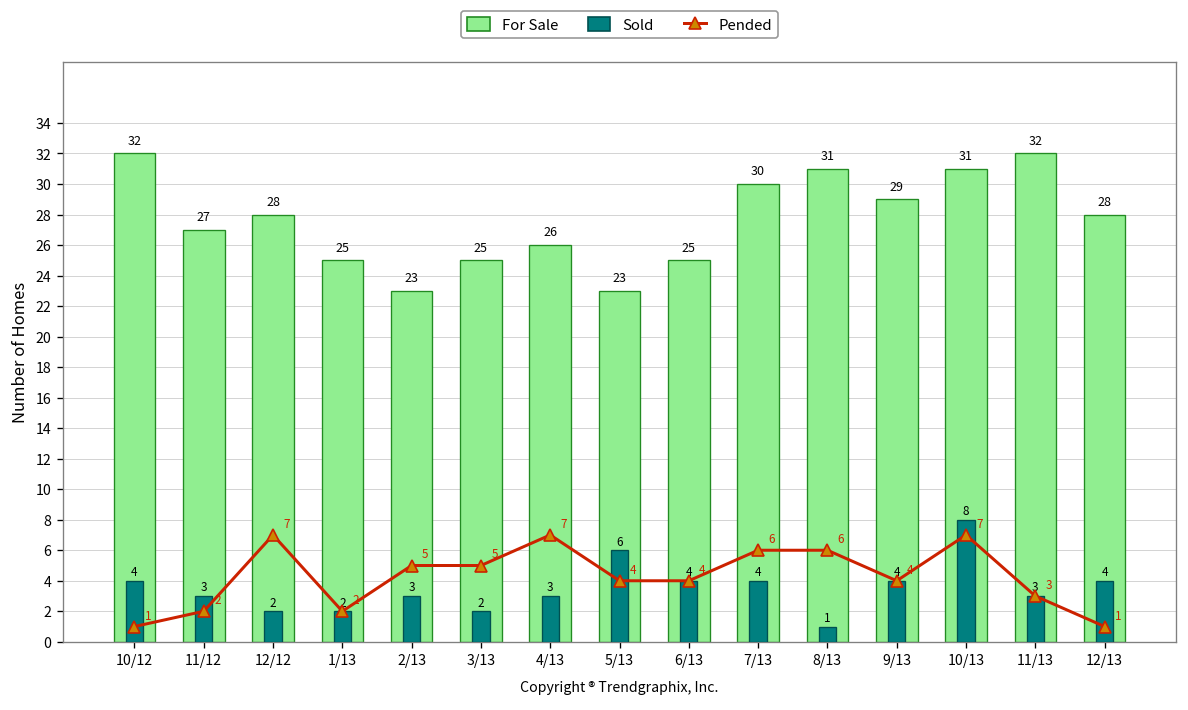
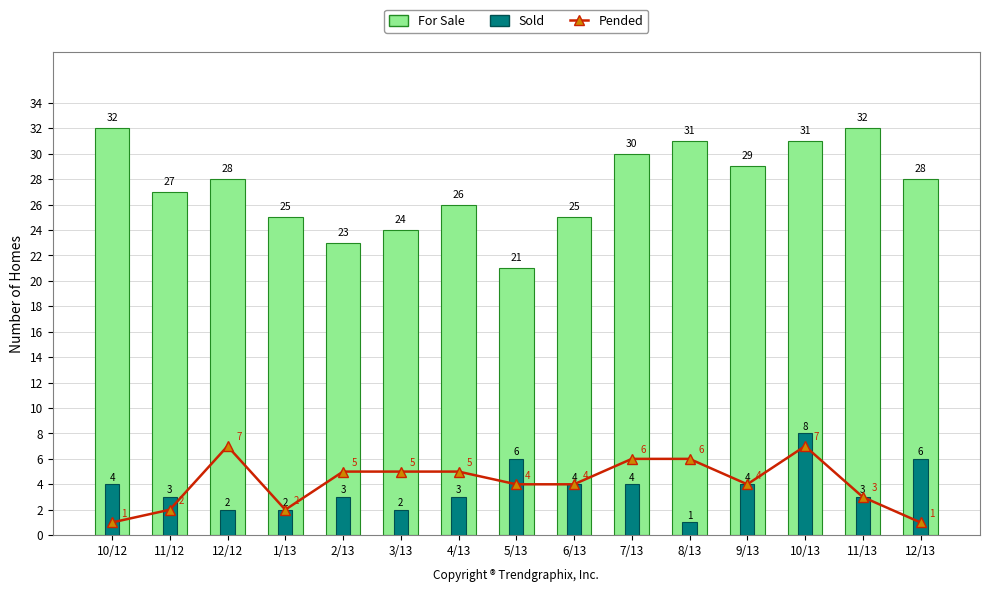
  {
    "Pended": {
      "10/12": 1,
      "11/12": 2,
      "12/12": 7,
      "1/13": 2,
      "2/13": 5,
      "3/13": 5,
-     "4/13": 7,
+     "4/13": 5,
      "5/13": 4,
      "6/13": 4,
      "7/13": 6,
      "8/13": 6,
      "9/13": 4,
      "10/13": 7,
      "11/13": 3,
      "12/13": 1
    },
    "For Sale": {
      "10/12": 32,
      "11/12": 27,
      "12/12": 28,
      "1/13": 25,
      "2/13": 23,
-     "3/13": 25,
+     "3/13": 24,
      "4/13": 26,
-     "5/13": 23,
+     "5/13": 21,
      "6/13": 25,
      "7/13": 30,
      "8/13": 31,
      "9/13": 29,
      "10/13": 31,
      "11/13": 32,
      "12/13": 28
    },
    "Sold": {
-     "12/13": 4
+     "12/13": 6
    }
  }
